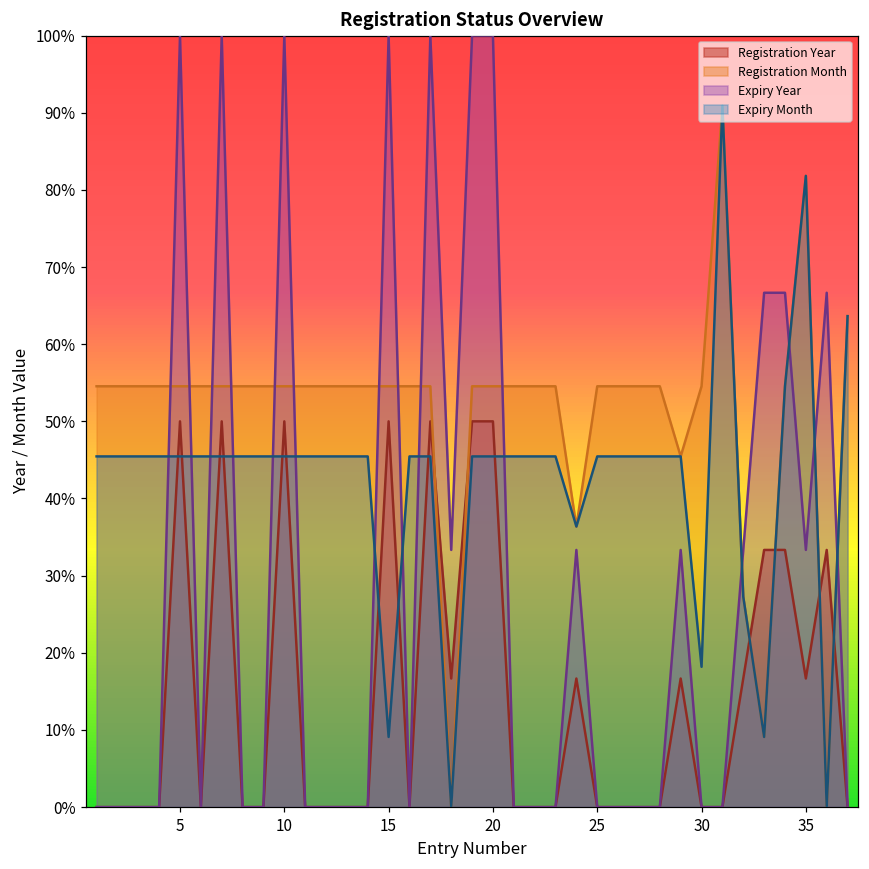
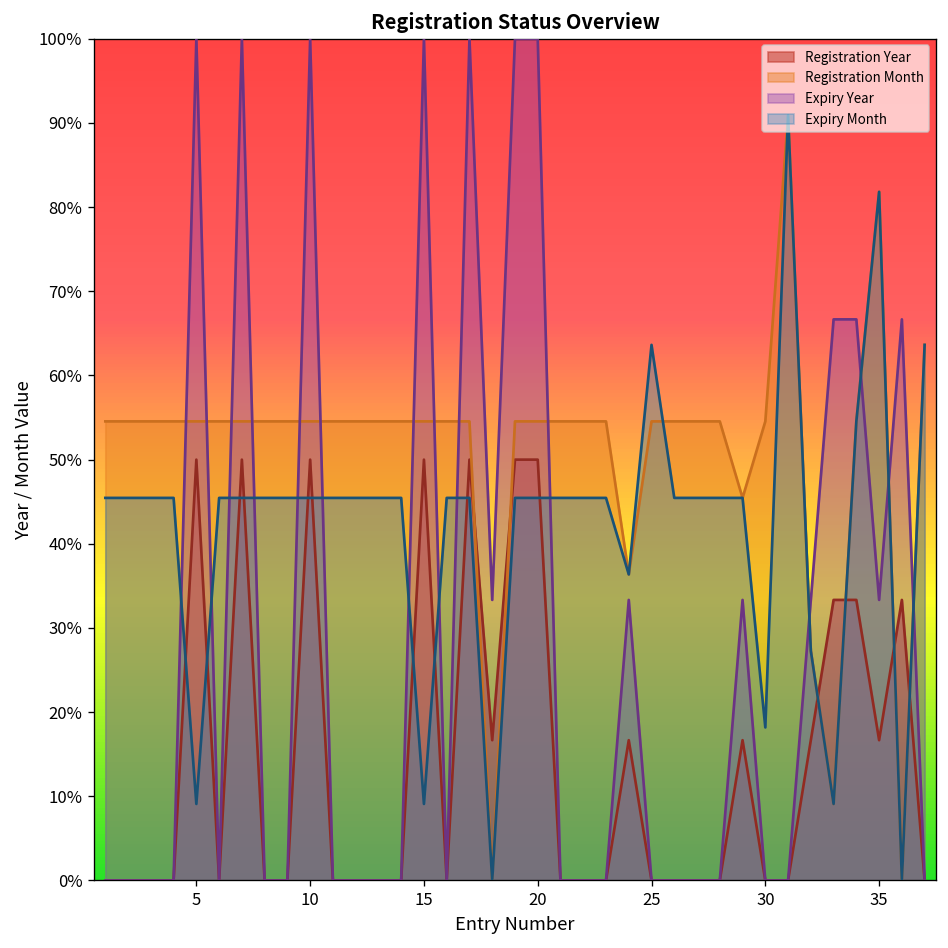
  {
    "Expiry Year": {
      "5": "100%",
      "10": "100%",
      "15": "100%",
      "20": "100%",
      "35": "33%"
    },
    "Expiry Month": {
-     "5": "45%",
+     "5": "9%",
      "10": "45%",
      "15": "9%",
      "20": "45%",
-     "25": "45%",
+     "25": "64%",
      "30": "18%"
    }
  }
